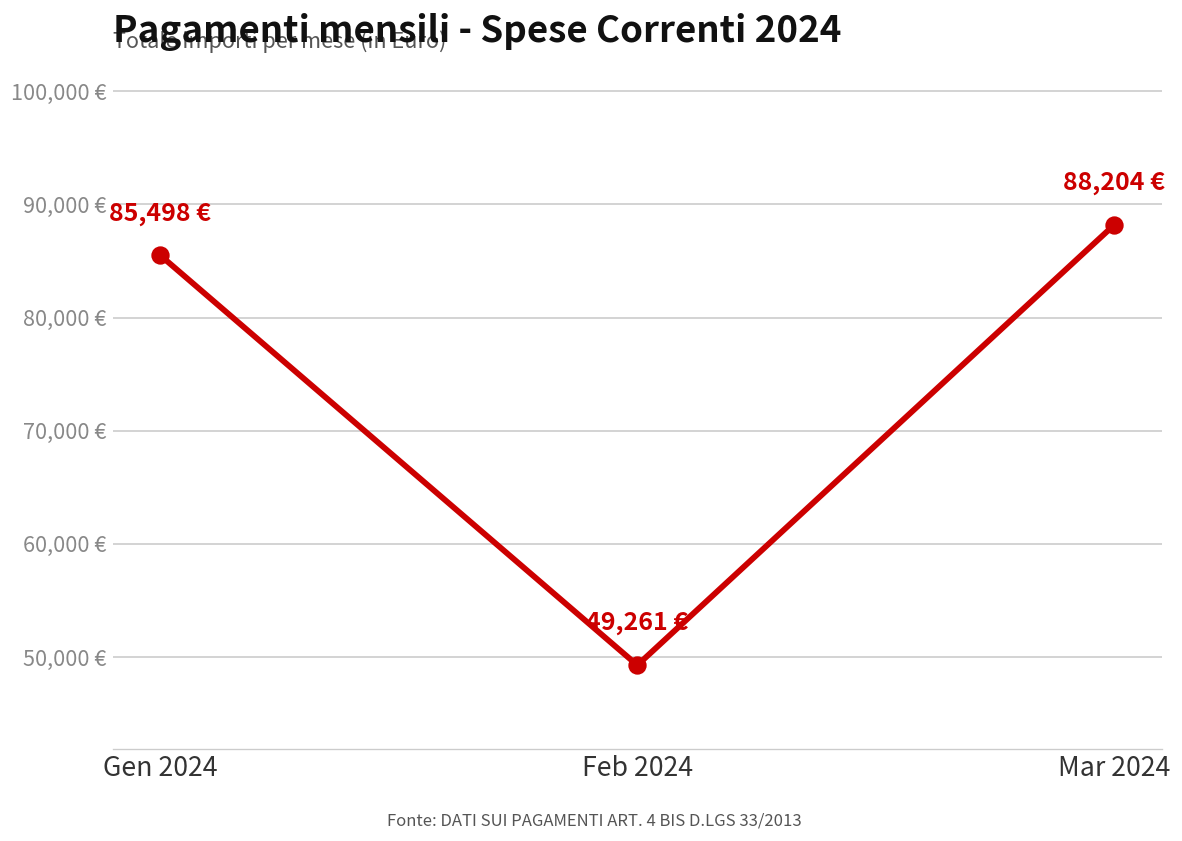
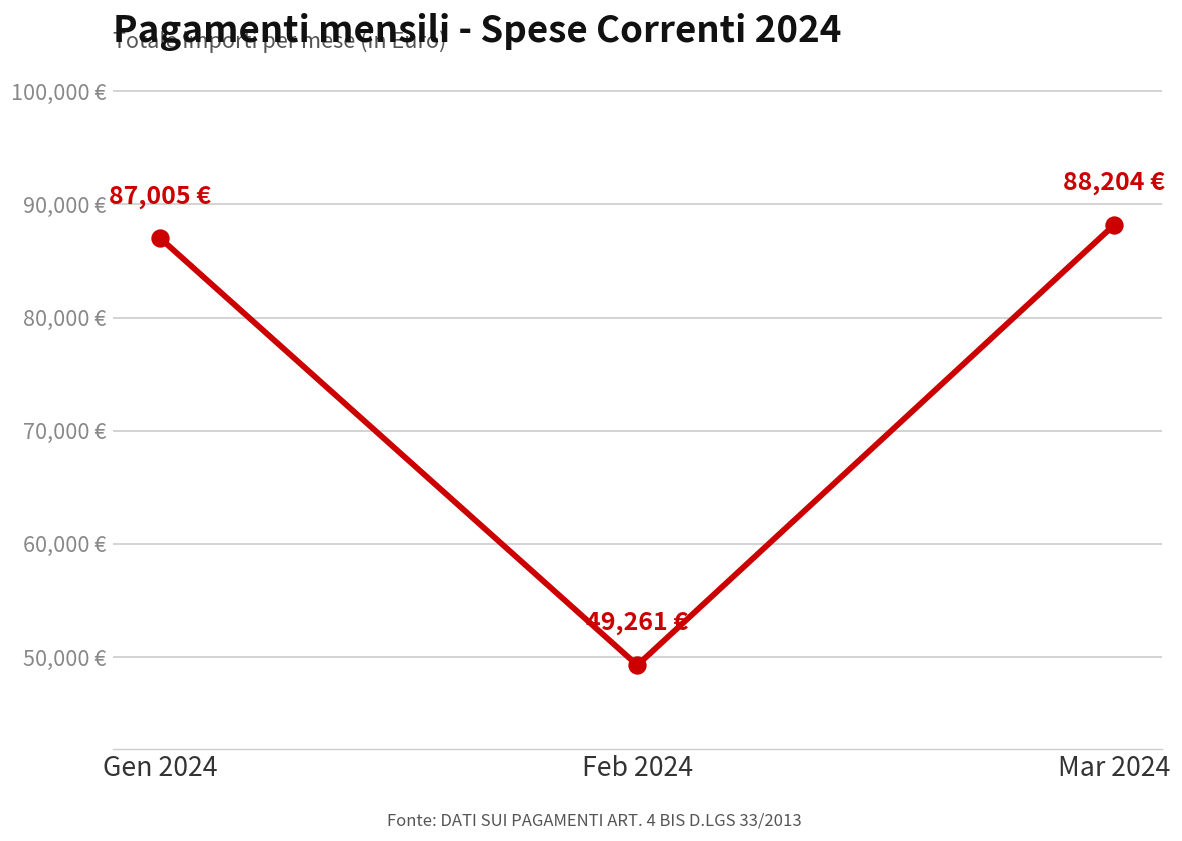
  {
-   "Gen 2024": "85,498",
+   "Gen 2024": "87,005",
    "Feb 2024": "49,261",
    "Mar 2024": "88,204"
  }
